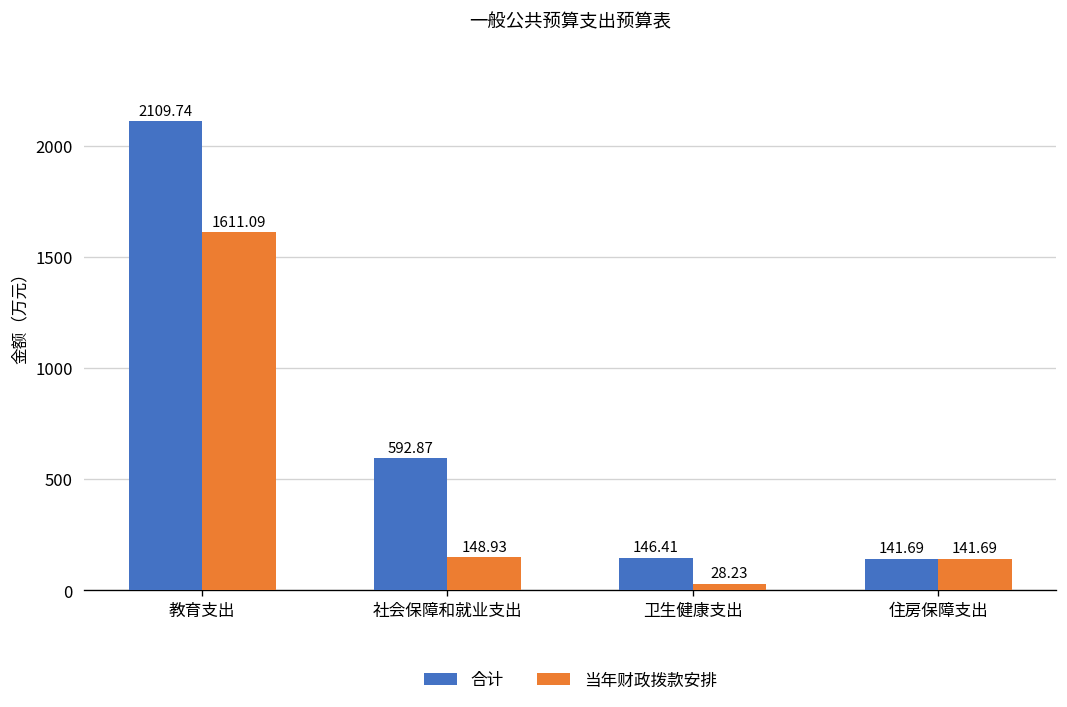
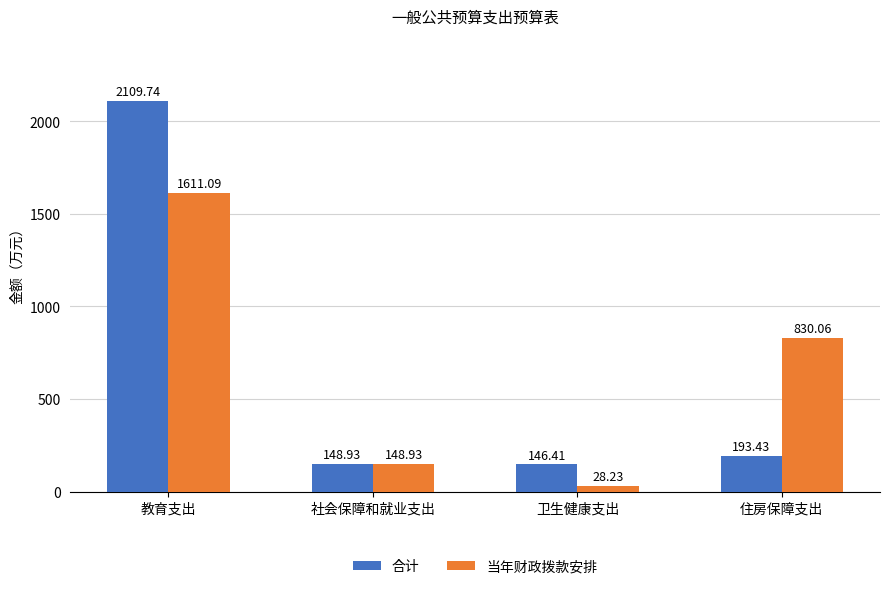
  {
    "合计": {
      "教育支出": 2109.74,
-     "社会保障和就业支出": 592.87,
+     "社会保障和就业支出": 148.93,
      "卫生健康支出": 146.41,
-     "住房保障支出": 141.69
+     "住房保障支出": 193.43
    },
    "当年财政拨款安排": {
      "教育支出": 1611.09,
      "社会保障和就业支出": 148.93,
      "卫生健康支出": 28.23,
-     "住房保障支出": 141.69
+     "住房保障支出": 830.06
    }
  }
